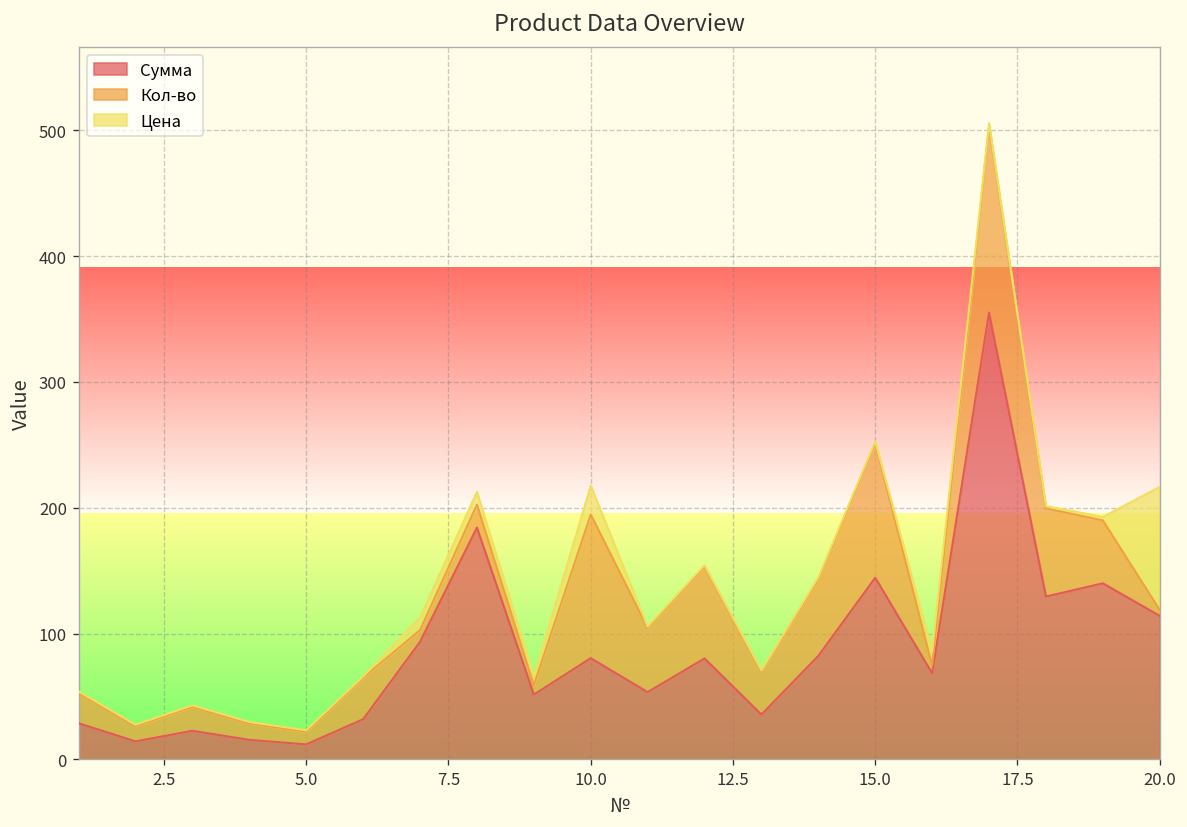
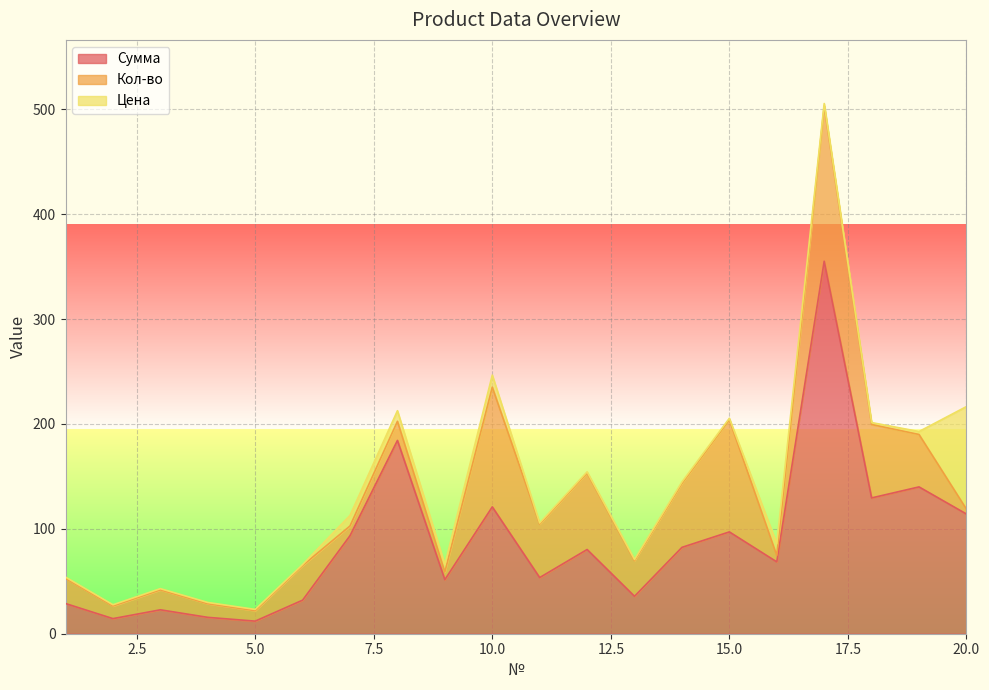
  {
    "Сумма": {
      "5.0": 12,
-     "10.0": 81,
-     "15.0": 144,
+     "10.0": 121,
+     "15.0": 97,
      "20.0": 114
    },
    "Кол-во": {
      "10.0": 114,
      "20.0": 5
    },
    "Цена": {
-     "10.0": 23,
+     "10.0": 12,
      "20.0": 98
    }
  }
